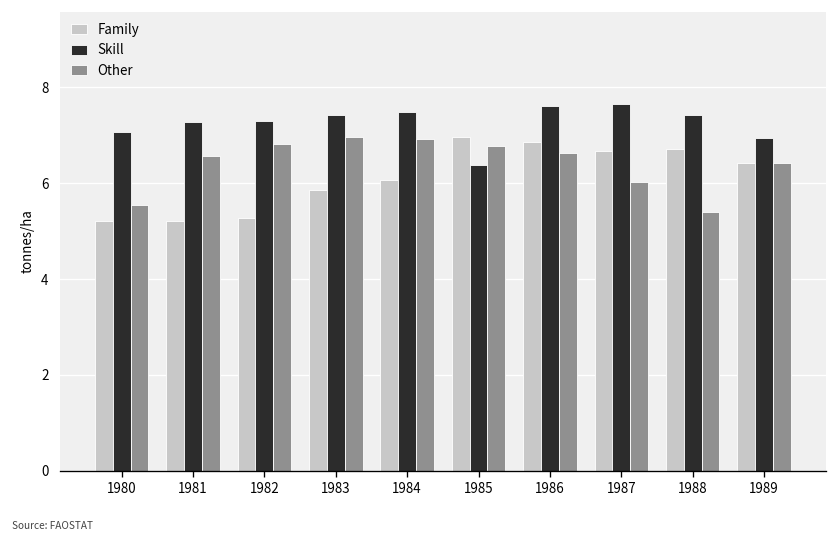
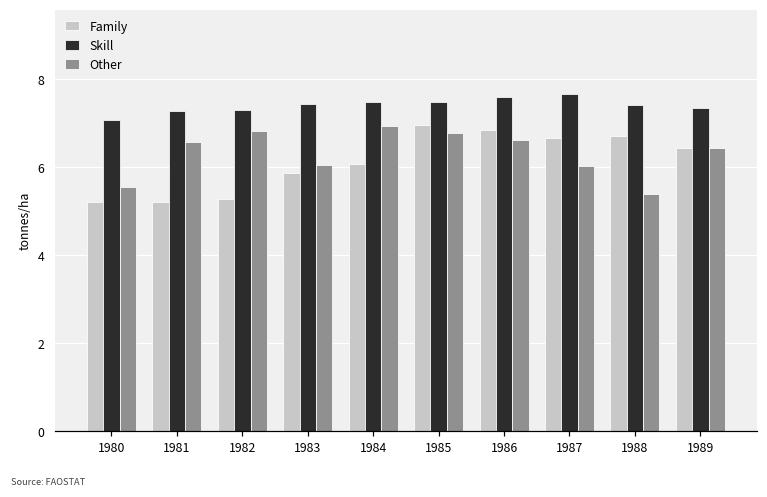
  {
    "Family": {
      "1980": 5.2,
      "1981": 5.2,
      "1982": 5.3,
      "1983": 5.9,
      "1984": 6.1,
      "1985": 7.0,
      "1986": 6.9,
      "1987": 6.7,
      "1988": 6.7,
      "1989": 6.4
    },
    "Skill": {
      "1980": 7.1,
      "1981": 7.3,
      "1982": 7.3,
      "1983": 7.4,
      "1984": 7.5,
-     "1985": 6.4,
+     "1985": 7.5,
      "1986": 7.6,
      "1987": 7.7,
      "1988": 7.4,
-     "1989": 6.9
+     "1989": 7.3
    },
    "Other": {
      "1980": 5.5,
      "1981": 6.6,
      "1982": 6.8,
-     "1983": 7.0,
+     "1983": 6.0,
      "1984": 6.9,
      "1985": 6.8,
      "1986": 6.6,
      "1987": 6.0,
      "1988": 5.4,
      "1989": 6.4
    }
  }
